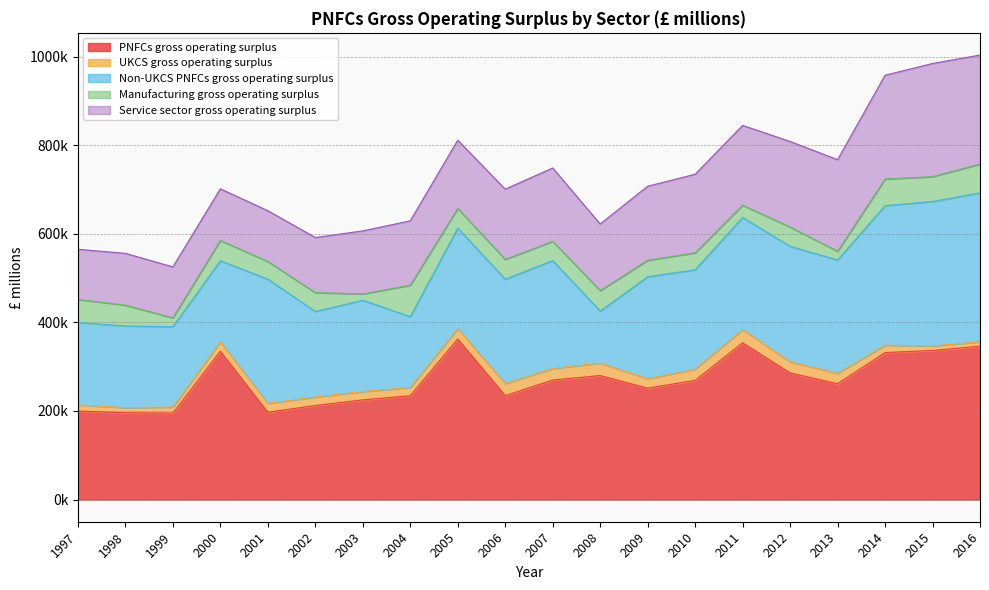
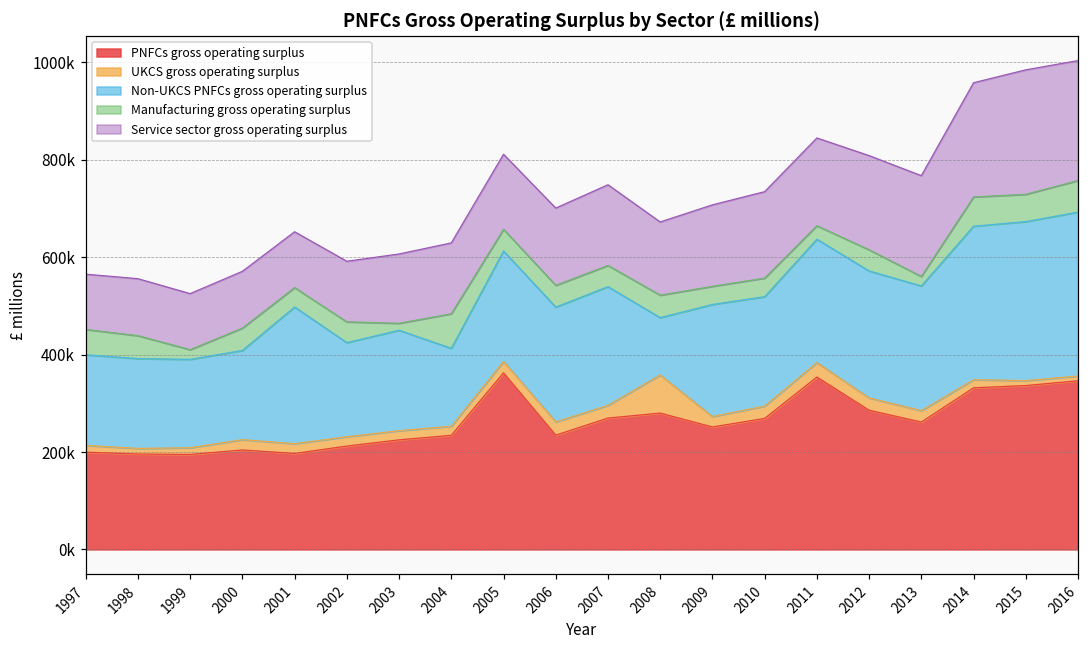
  {
    "PNFCs gross operating surplus": {
      "1997": 200000,
      "1998": 200000,
      "1999": 200000,
-     "2000": 330000,
+     "2000": 200000,
      "2001": 200000,
      "2002": 210000,
      "2003": 220000,
      "2004": 230000,
      "2005": 360000,
      "2006": 230000,
      "2007": 270000,
      "2008": 280000,
      "2009": 250000,
      "2010": 270000,
      "2011": 350000,
      "2012": 290000,
      "2013": 260000,
      "2014": 330000,
      "2015": 340000,
      "2016": 350000
    },
    "UKCS gross operating surplus": {
      "1997": 10000,
      "1998": 10000,
      "1999": 10000,
      "2000": 20000,
      "2001": 20000,
      "2002": 20000,
      "2003": 20000,
      "2004": 20000,
      "2005": 20000,
      "2006": 30000,
      "2007": 30000,
-     "2008": 30000,
+     "2008": 80000,
      "2009": 20000,
      "2010": 30000,
      "2011": 30000,
      "2012": 30000,
      "2013": 20000,
      "2014": 20000,
      "2015": 10000,
      "2016": 10000
    },
    "Non-UKCS PNFCs gross operating surplus": {
      "1997": 190000,
      "1998": 180000,
      "1999": 180000,
      "2000": 180000,
      "2001": 280000,
      "2002": 190000,
      "2003": 210000,
      "2004": 160000,
      "2005": 230000,
      "2006": 240000,
      "2007": 240000,
      "2008": 120000,
      "2009": 230000,
      "2010": 220000,
      "2011": 250000,
      "2012": 260000,
      "2013": 260000,
      "2014": 320000,
      "2015": 330000,
      "2016": 340000
    },
    "Manufacturing gross operating surplus": {
      "1997": 50000,
      "1998": 50000,
      "1999": 20000,
      "2000": 50000,
      "2001": 40000,
      "2002": 40000,
      "2003": 10000,
      "2004": 70000,
      "2005": 40000,
      "2006": 40000,
      "2007": 40000,
      "2008": 50000,
      "2009": 40000,
      "2010": 40000,
      "2011": 30000,
      "2012": 40000,
      "2013": 20000,
      "2014": 60000,
      "2015": 60000,
      "2016": 60000
    },
    "Service sector gross operating surplus": {
      "1997": 110000,
      "1998": 120000,
      "1999": 120000,
      "2000": 120000,
      "2001": 110000,
      "2002": 120000,
      "2003": 140000,
      "2004": 150000,
      "2005": 150000,
      "2006": 160000,
      "2007": 170000,
      "2008": 150000,
      "2009": 170000,
      "2010": 180000,
      "2011": 180000,
      "2012": 190000,
      "2013": 210000,
      "2014": 230000,
      "2015": 260000,
      "2016": 250000
    }
  }
